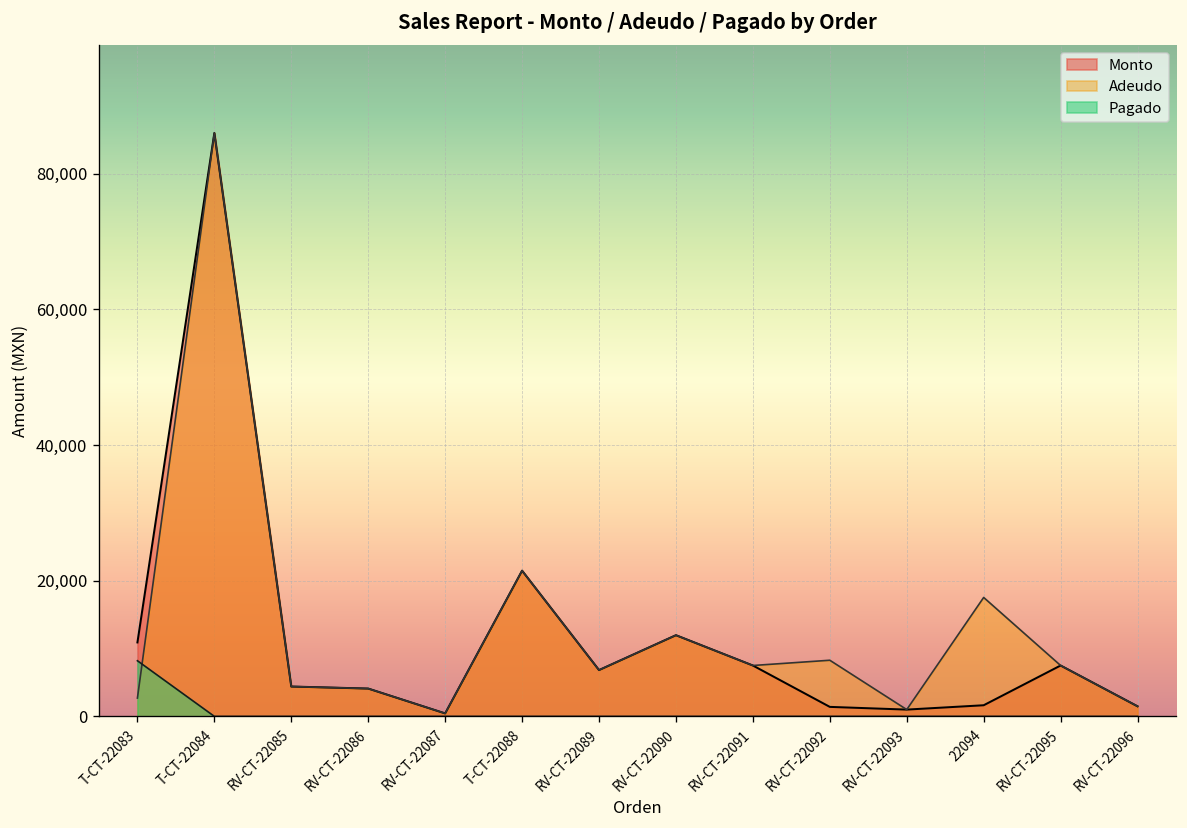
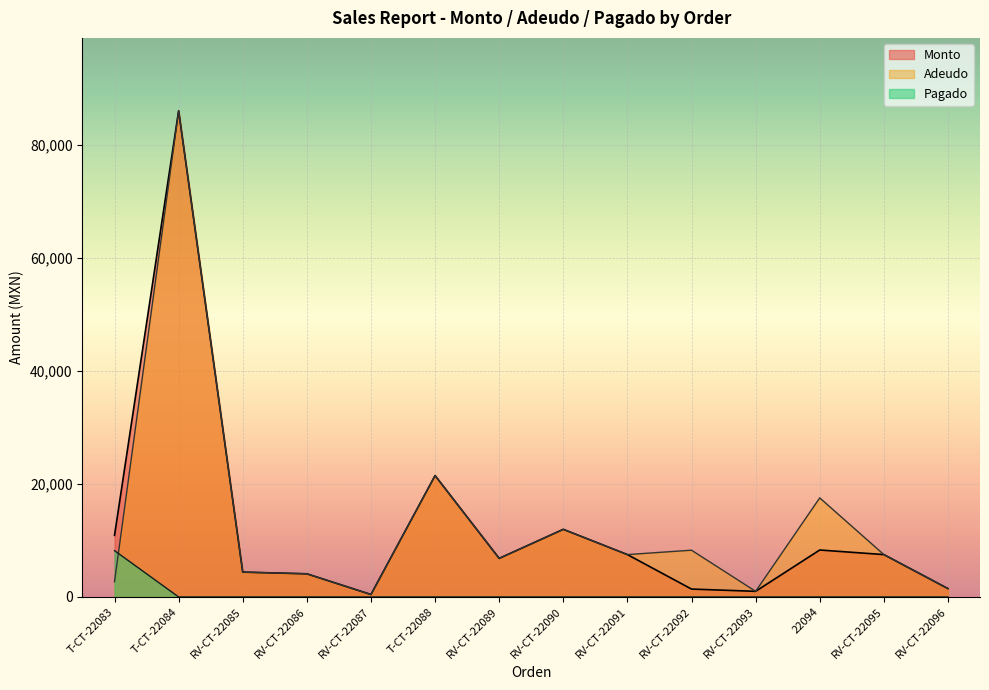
  {
    "Monto": {
      "T-CT-22083": "11,000",
      "RV-CT-22092": "1,000",
-     "22094": "2,000"
+     "22094": "8,000"
    },
    "Adeudo": {
      "T-CT-22083": "3,000",
      "RV-CT-22092": "8,000",
      "22094": "18,000"
    },
    "Pagado": {
      "T-CT-22083": "8,000",
      "T-CT-22084": "0",
      "RV-CT-22085": "0",
      "RV-CT-22086": "0",
      "T-CT-22088": "0",
      "RV-CT-22089": "0",
      "RV-CT-22090": "0",
      "RV-CT-22091": "0",
      "RV-CT-22092": "0",
      "RV-CT-22093": "0",
      "22094": "0",
      "RV-CT-22095": "0",
      "RV-CT-22096": "0"
    }
  }
